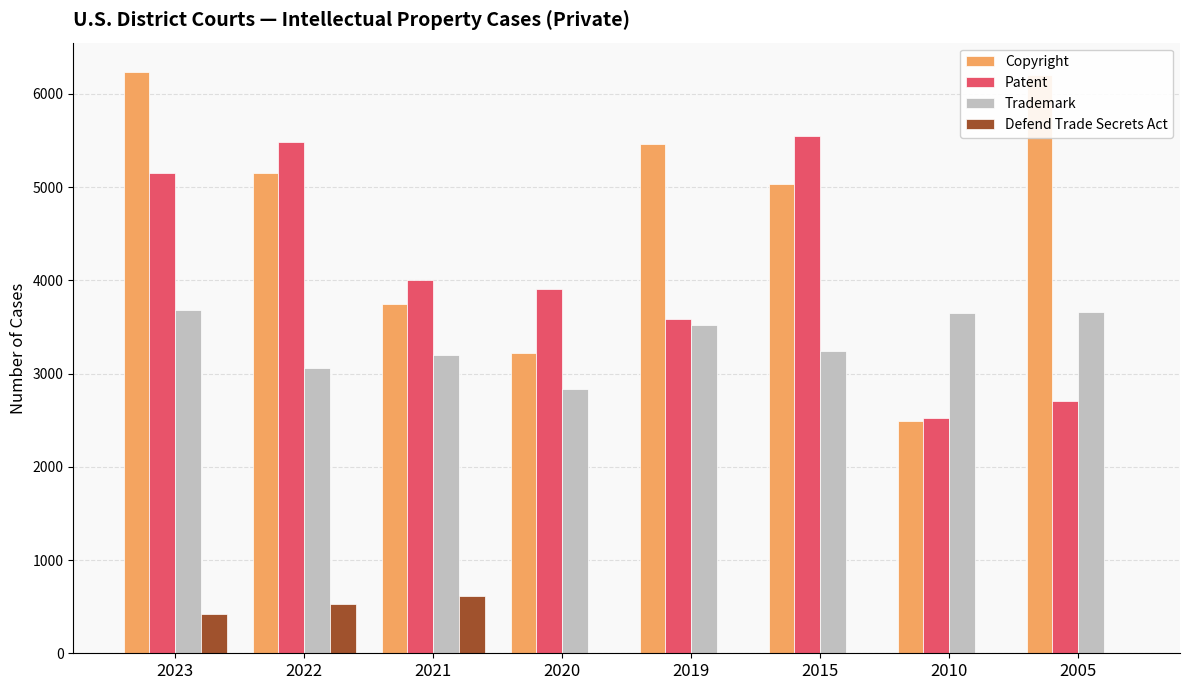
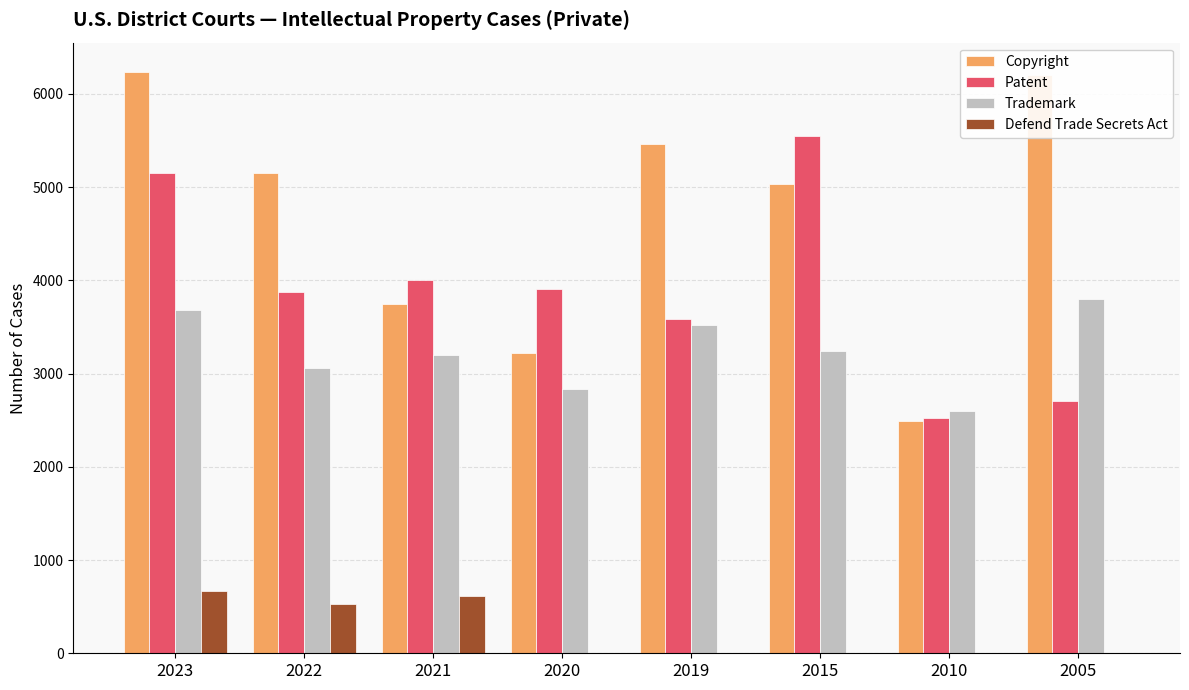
  {
    "Copyright": {
      "2023": 6200,
      "2022": 5200,
      "2021": 3700,
      "2020": 3200,
      "2019": 5500,
      "2015": 5000,
      "2010": 2500
    },
    "Patent": {
      "2023": 5100,
-     "2022": 5500,
+     "2022": 3900,
      "2021": 4000,
      "2020": 3900,
      "2019": 3600,
      "2015": 5600,
      "2010": 2500,
      "2005": 2700
    },
    "Trademark": {
      "2023": 3700,
      "2022": 3100,
      "2021": 3200,
      "2020": 2800,
      "2019": 3500,
      "2015": 3200,
-     "2010": 3600,
-     "2005": 3700
+     "2010": 2600,
+     "2005": 3800
    },
    "Defend Trade Secrets Act": {
-     "2023": 400,
+     "2023": 700,
      "2022": 500,
      "2021": 600,
      "2020": 0,
      "2019": 0,
      "2015": 0,
      "2010": 0,
      "2005": 0
    }
  }
